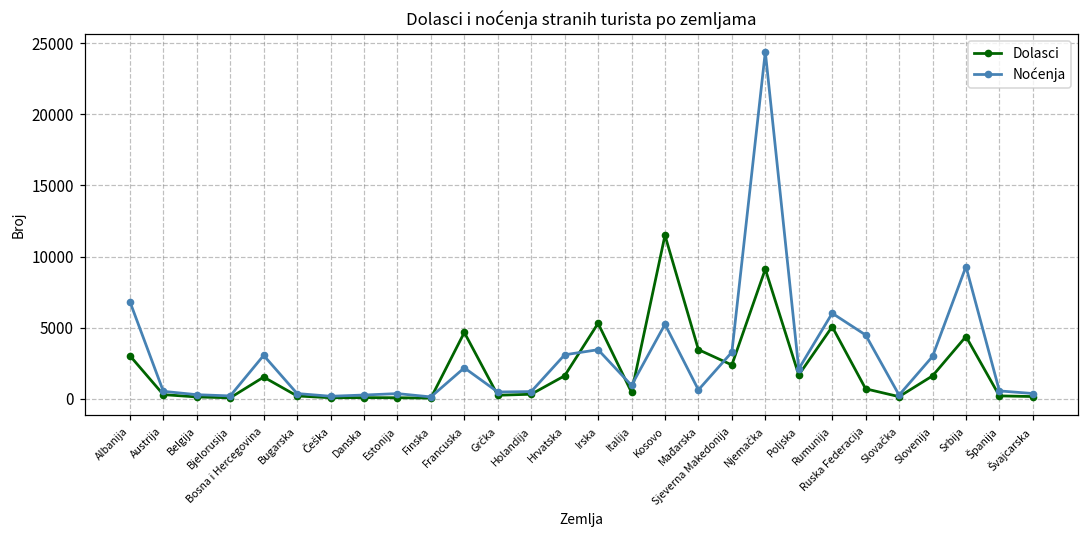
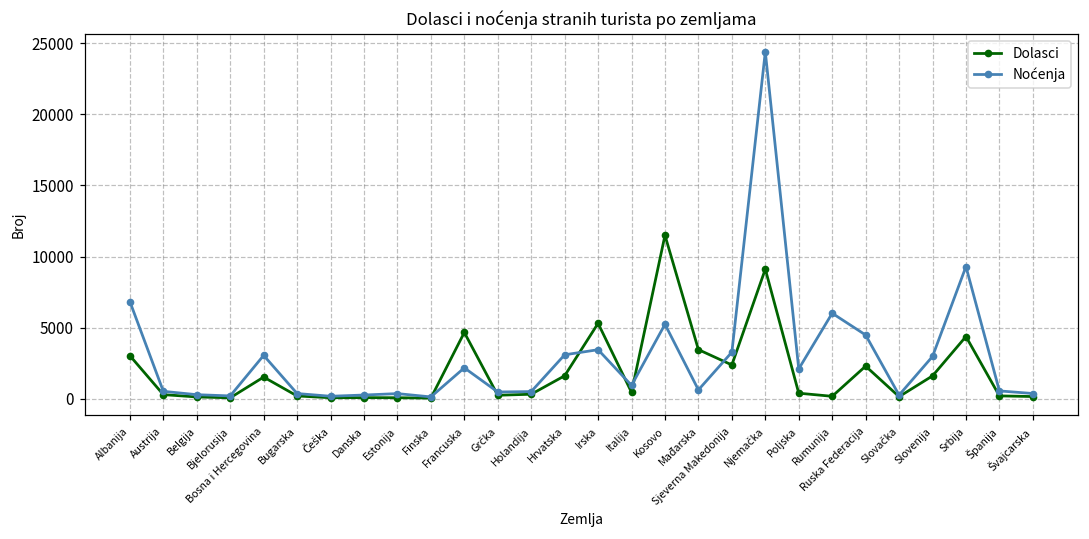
  {
    "Dolasci": {
      "Albanija": 3000,
      "Austrija": 300,
      "Bosna i Hercegovina": 1500,
      "Estonija": 100,
      "Francuska": 4700,
      "Grčka": 300,
      "Hrvatska": 1600,
      "Irska": 5300,
      "Italija": 500,
      "Kosovo": 11500,
      "Mađarska": 3500,
      "Sjeverna Makedonija": 2400,
      "Njemačka": 9100,
-     "Poljska": 1700,
-     "Rumunija": 5100,
-     "Ruska Federacija": 700,
+     "Poljska": 400,
+     "Rumunija": 200,
+     "Ruska Federacija": 2300,
      "Slovenija": 1600,
      "Srbija": 4400,
      "Španija": 200,
      "Švajcarska": 200
    },
    "Noćenja": {
      "Albanija": 6800,
      "Austrija": 500,
      "Bosna i Hercegovina": 3100,
      "Estonija": 400,
      "Francuska": 2200,
      "Grčka": 500,
      "Hrvatska": 3100,
      "Irska": 3500,
      "Italija": 900,
      "Kosovo": 5200,
      "Mađarska": 600,
      "Sjeverna Makedonija": 3300,
      "Njemačka": 24400,
      "Poljska": 2100,
      "Rumunija": 6000,
      "Ruska Federacija": 4500,
      "Slovenija": 3000,
      "Srbija": 9300,
      "Španija": 600,
      "Švajcarska": 400
    }
  }
